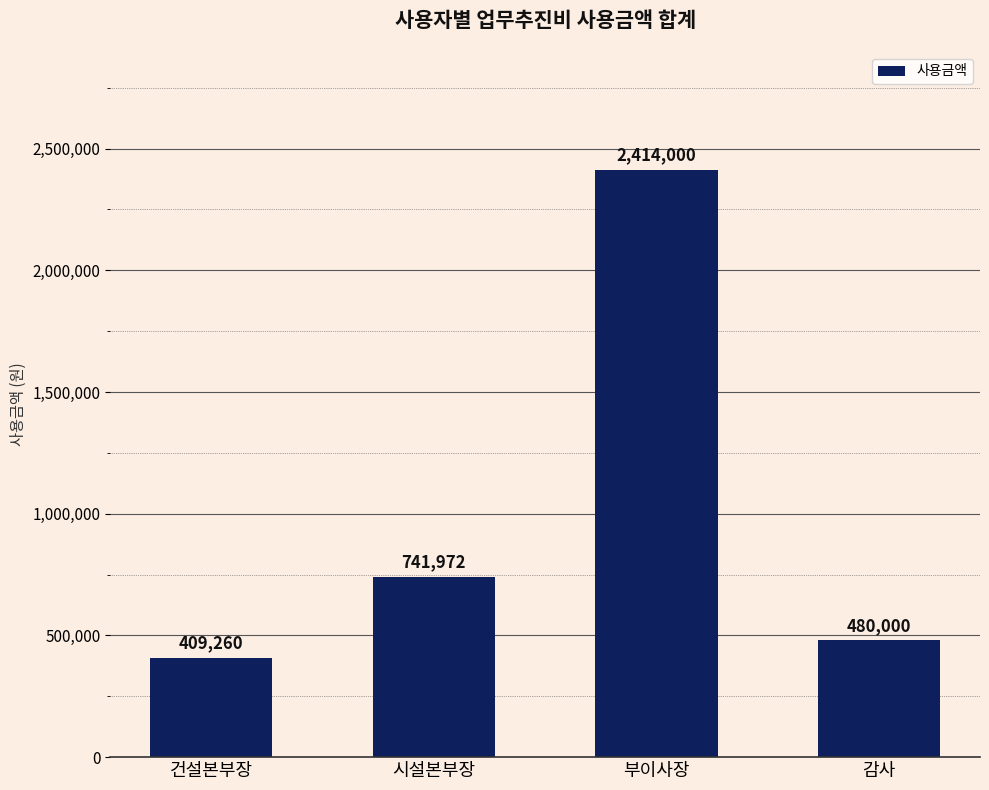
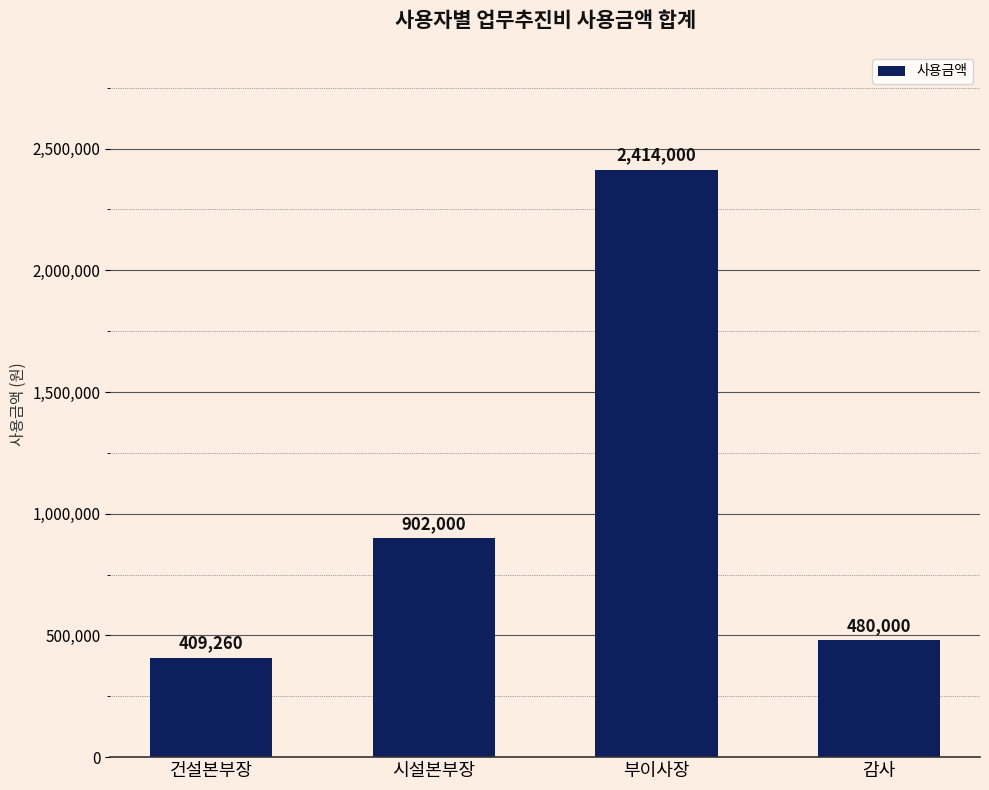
  {
    "건설본부장": "409,260",
-   "시설본부장": "741,972",
+   "시설본부장": "902,000",
    "부이사장": "2,414,000",
    "감사": "480,000"
  }
